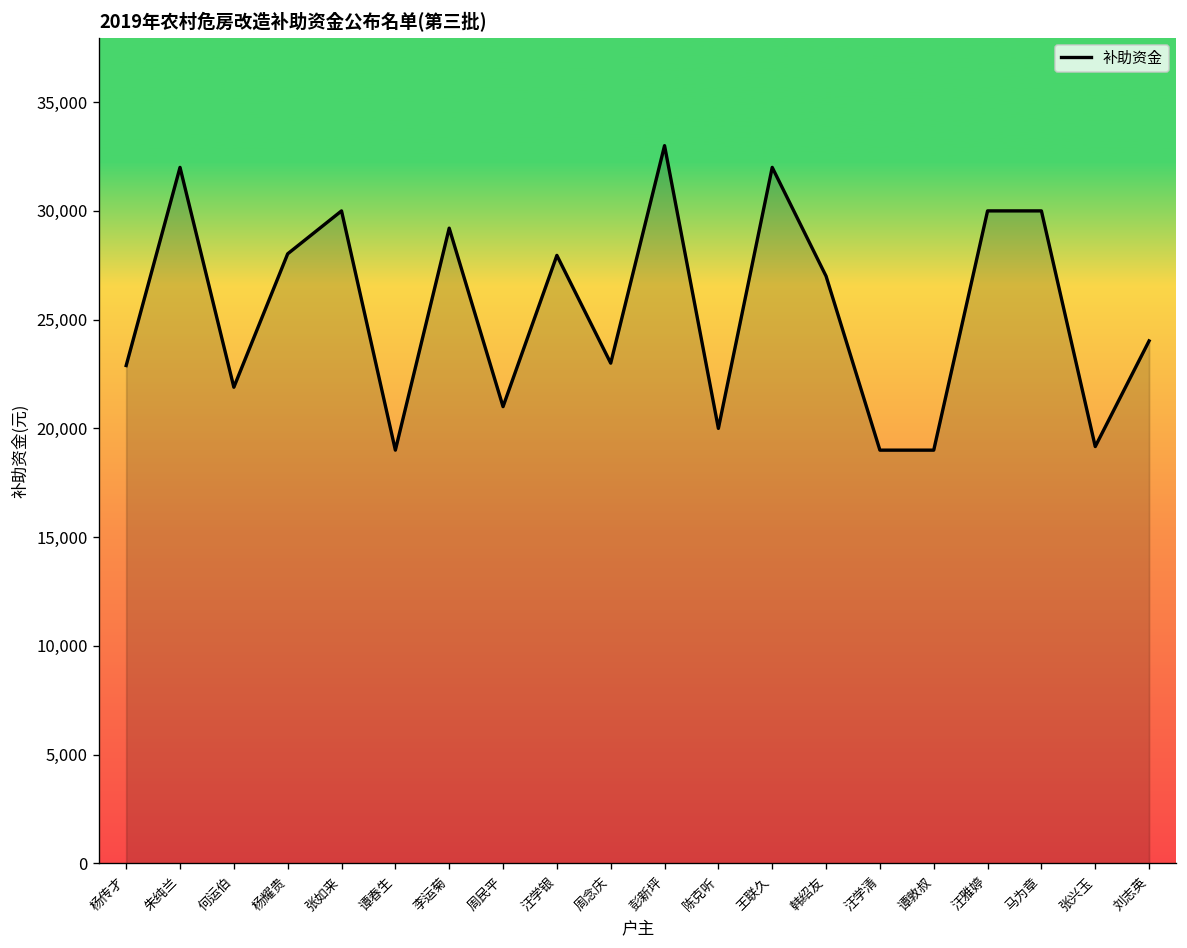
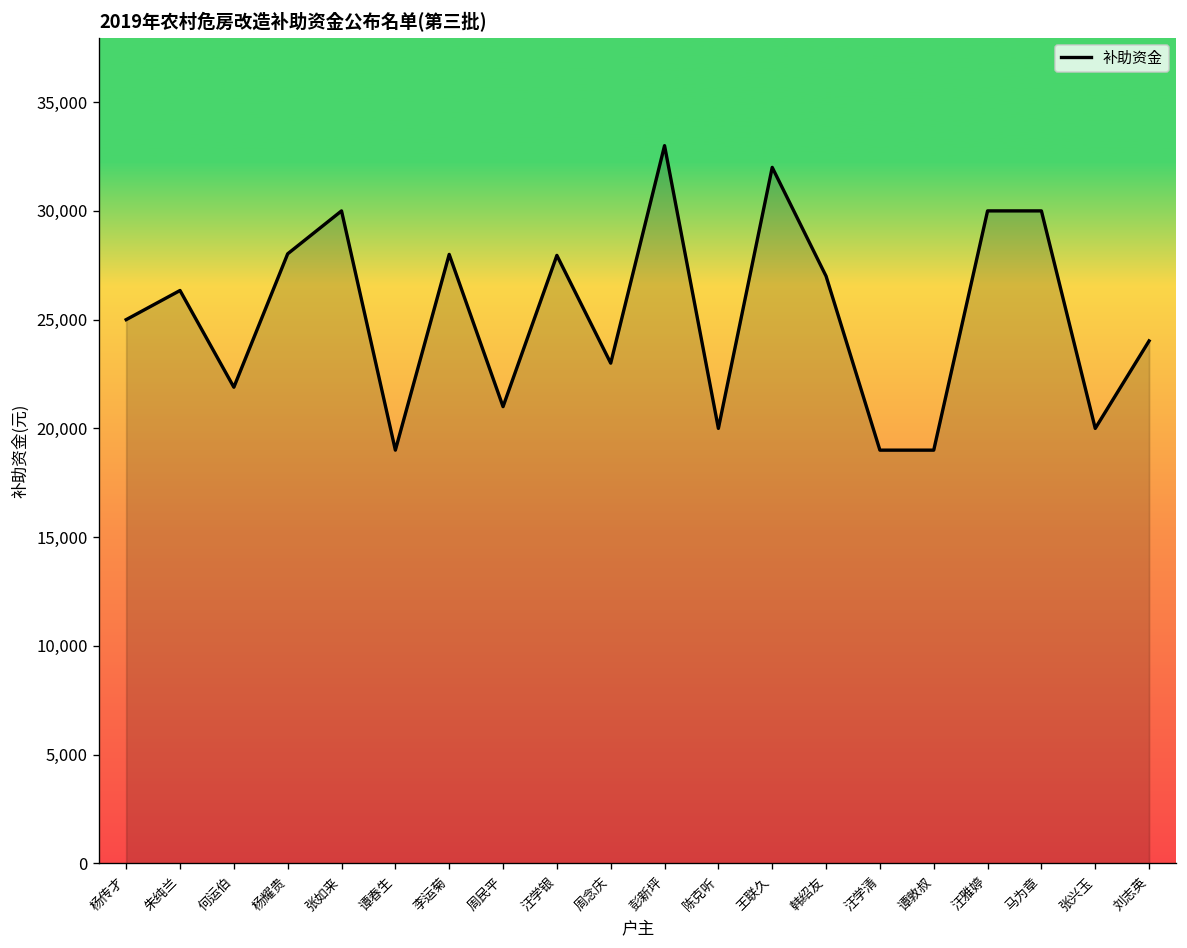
  {
-   "杨传才": "22,900",
-   "朱纯兰": "32,000",
+   "杨传才": "25,000",
+   "朱纯兰": "26,300",
    "何运伯": "21,900",
    "杨耀贵": "28,000",
    "张如来": "30,000",
    "谭春生": "19,000",
-   "李运菊": "29,200",
+   "李运菊": "28,000",
    "周民平": "21,000",
    "汪学银": "28,000",
    "周念庆": "23,000",
    "彭新坪": "33,000",
    "陈克听": "20,000",
    "王联久": "32,000",
    "韩绍友": "27,000",
    "汪学清": "19,000",
    "谭敦叔": "19,000",
    "汪雅婷": "30,000",
    "马为章": "30,000",
-   "张兴玉": "19,200",
+   "张兴玉": "20,000",
    "刘志英": "24,000"
  }
